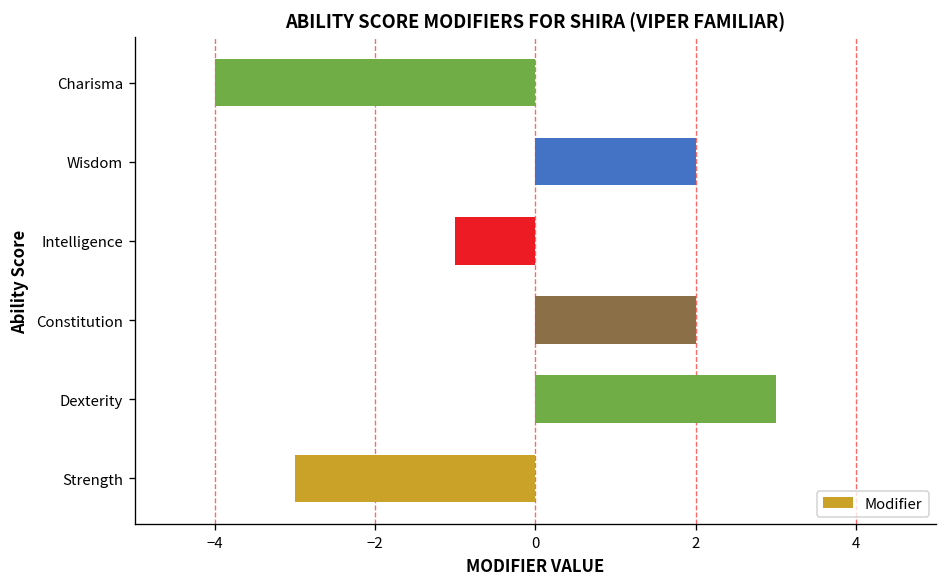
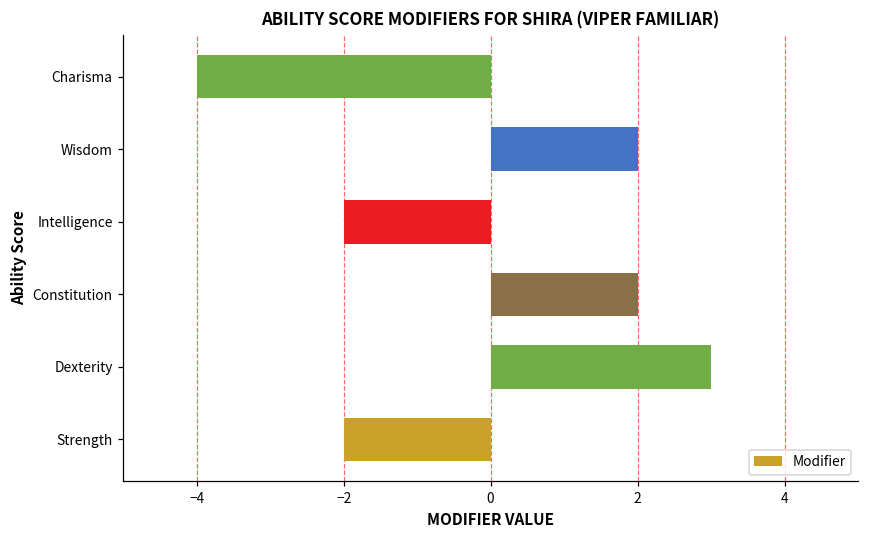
  {
    "Charisma": -4,
    "Wisdom": 2,
-   "Intelligence": -1,
+   "Intelligence": -2,
    "Constitution": 2,
    "Dexterity": 3,
-   "Strength": -3
+   "Strength": -2
  }
